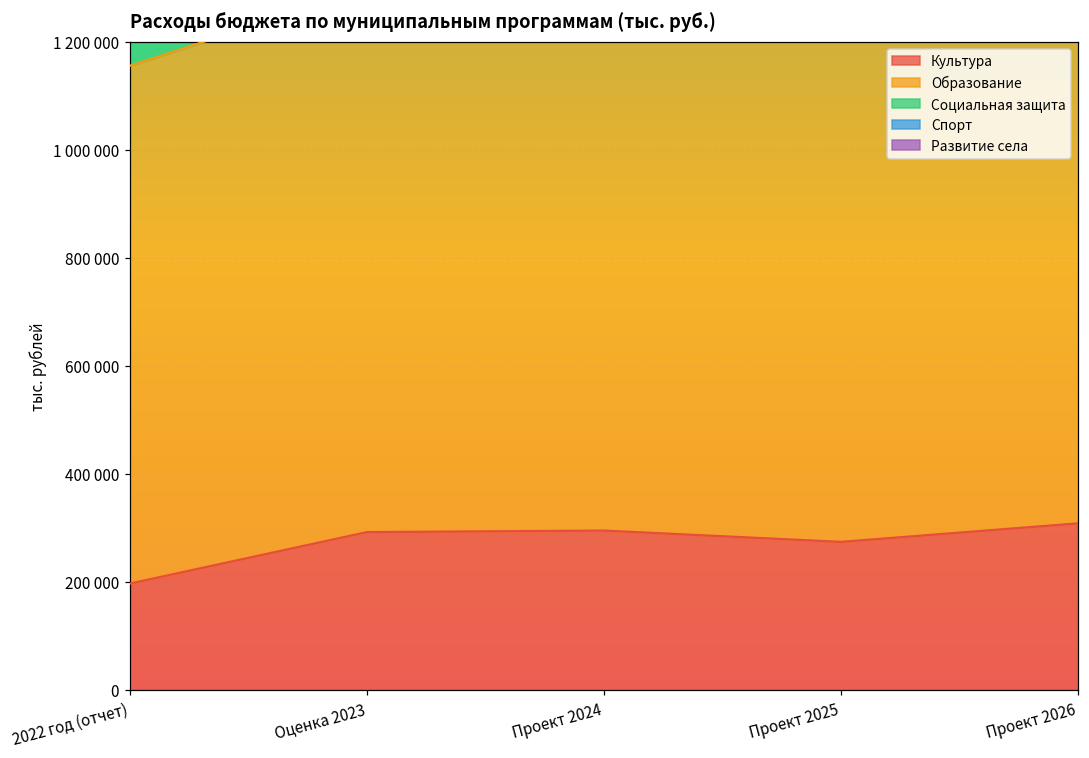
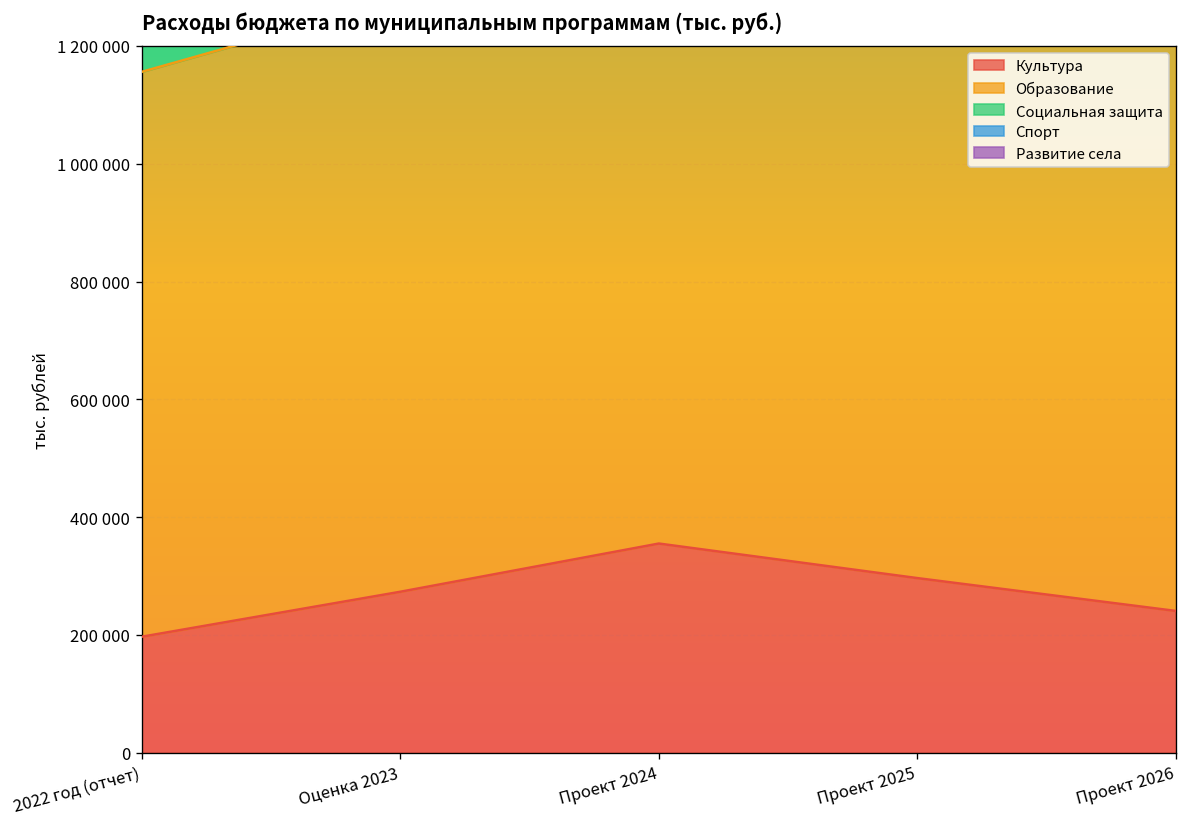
  {
    "Культура": {
      "2022 год (отчет)": 200000,
-     "Оценка 2023": 290000,
-     "Проект 2024": 300000,
-     "Проект 2025": 270000,
-     "Проект 2026": 310000
+     "Оценка 2023": 270000,
+     "Проект 2024": 360000,
+     "Проект 2025": 300000,
+     "Проект 2026": 240000
    },
    "Образование": {
      "2022 год (отчет)": 960000
    }
  }
